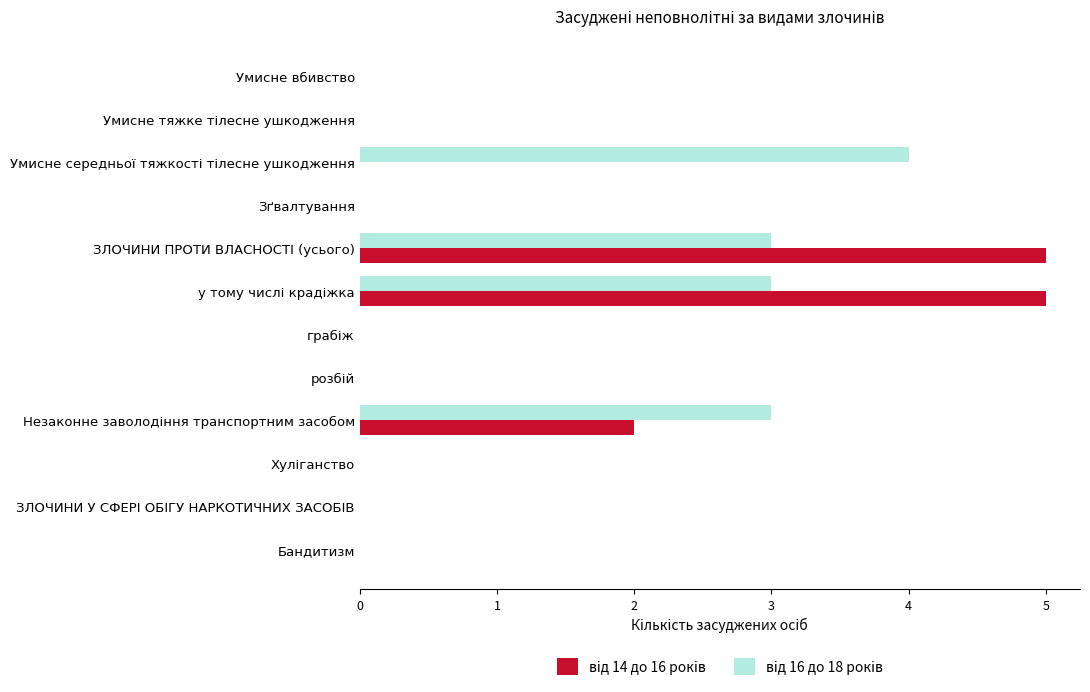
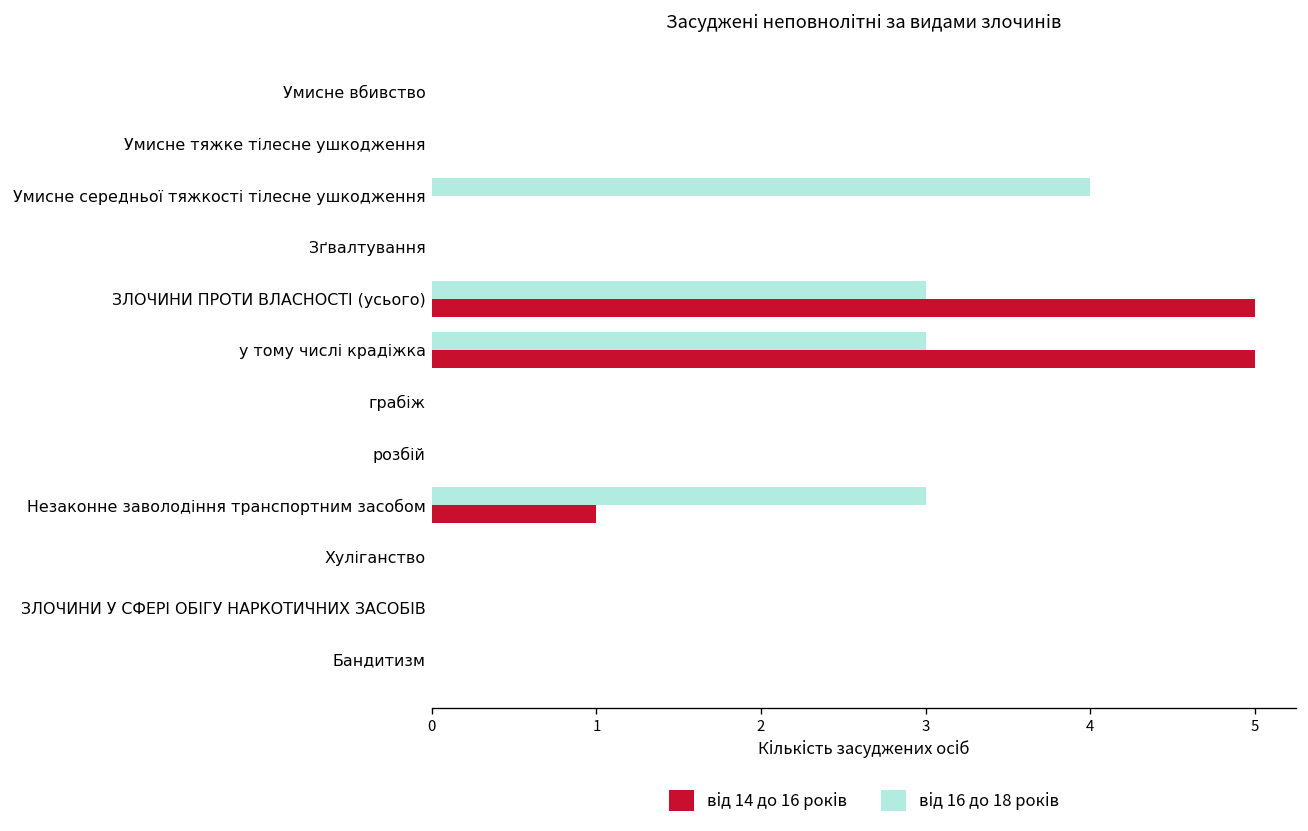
  {
    "від 14 до 16 років": {
      "Умисне вбивство": 0,
      "Умисне тяжке тілесне ушкодження": 0,
      "Умисне середньої тяжкості тілесне ушкодження": 0,
      "Зґвалтування": 0,
      "ЗЛОЧИНИ ПРОТИ ВЛАСНОСТІ (усього)": 5,
      "у тому числі крадіжка": 5,
      "грабіж": 0,
      "розбій": 0,
-     "Незаконне заволодіння транспортним засобом": 2,
+     "Незаконне заволодіння транспортним засобом": 1,
      "Хуліганство": 0,
      "ЗЛОЧИНИ У СФЕРІ ОБІГУ НАРКОТИЧНИХ ЗАСОБІВ": 0,
      "Бандитизм": 0
    },
    "від 16 до 18 років": {
      "Умисне вбивство": 0,
      "Умисне тяжке тілесне ушкодження": 0,
      "Умисне середньої тяжкості тілесне ушкодження": 4,
      "Зґвалтування": 0,
      "ЗЛОЧИНИ ПРОТИ ВЛАСНОСТІ (усього)": 3,
      "у тому числі крадіжка": 3,
      "грабіж": 0,
      "розбій": 0,
      "Незаконне заволодіння транспортним засобом": 3,
      "Хуліганство": 0,
      "ЗЛОЧИНИ У СФЕРІ ОБІГУ НАРКОТИЧНИХ ЗАСОБІВ": 0,
      "Бандитизм": 0
    }
  }
